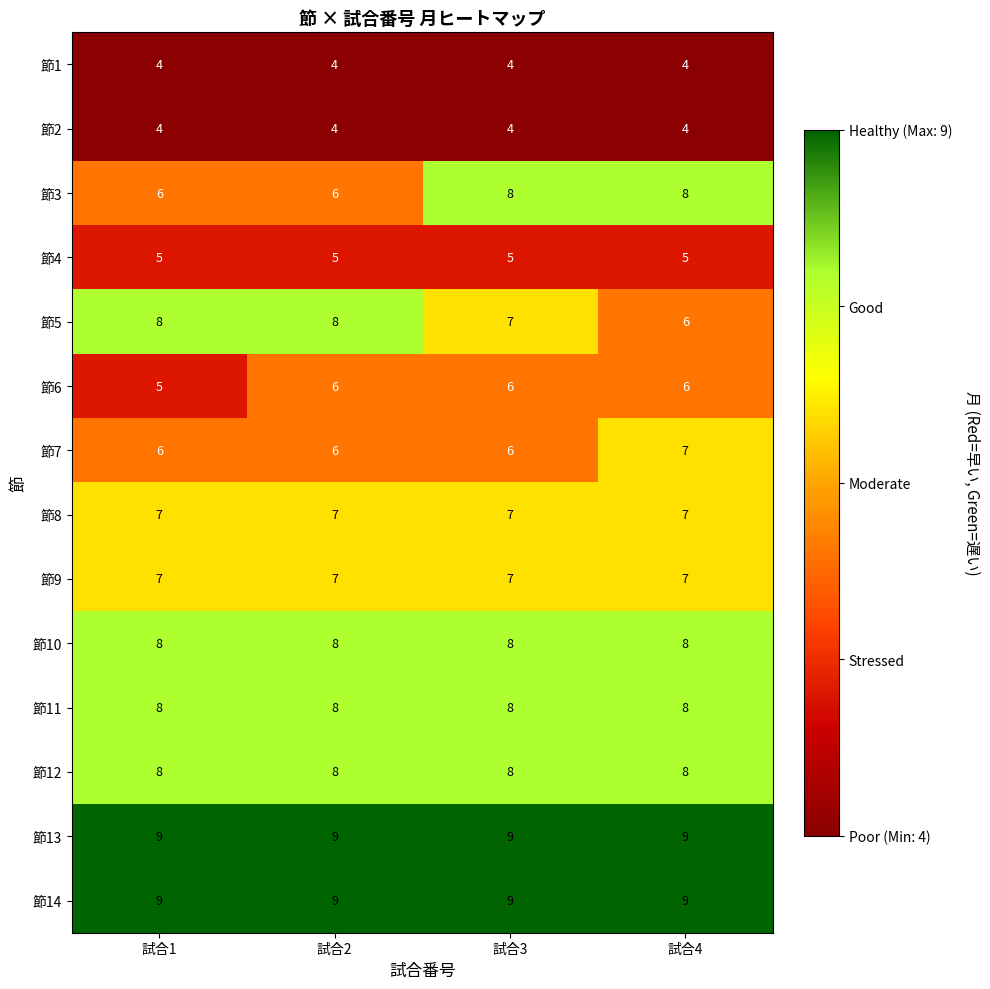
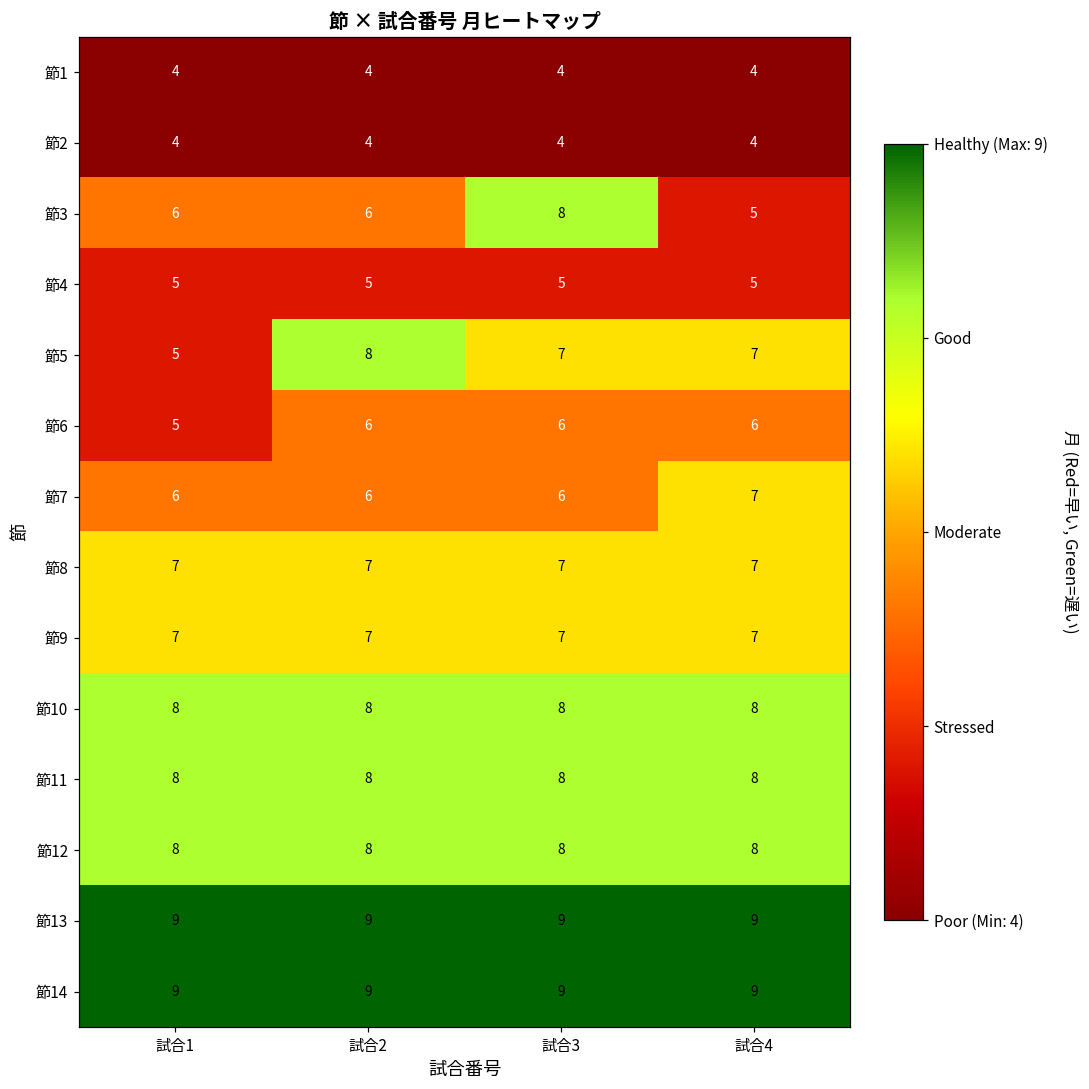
  {
    "節1": {
      "試合1": 4,
      "試合2": 4,
      "試合3": 4,
      "試合4": 4
    },
    "節2": {
      "試合1": 4,
      "試合2": 4,
      "試合3": 4,
      "試合4": 4
    },
    "節3": {
      "試合1": 6,
      "試合2": 6,
      "試合3": 8,
-     "試合4": 8
+     "試合4": 5
    },
    "節4": {
      "試合1": 5,
      "試合2": 5,
      "試合3": 5,
      "試合4": 5
    },
    "節5": {
-     "試合1": 8,
+     "試合1": 5,
      "試合2": 8,
      "試合3": 7,
-     "試合4": 6
+     "試合4": 7
    },
    "節6": {
      "試合1": 5,
      "試合2": 6,
      "試合3": 6,
      "試合4": 6
    },
    "節7": {
      "試合1": 6,
      "試合2": 6,
      "試合3": 6,
      "試合4": 7
    },
    "節8": {
      "試合1": 7,
      "試合2": 7,
      "試合3": 7,
      "試合4": 7
    },
    "節9": {
      "試合1": 7,
      "試合2": 7,
      "試合3": 7,
      "試合4": 7
    },
    "節10": {
      "試合1": 8,
      "試合2": 8,
      "試合3": 8,
      "試合4": 8
    },
    "節11": {
      "試合1": 8,
      "試合2": 8,
      "試合3": 8,
      "試合4": 8
    },
    "節12": {
      "試合1": 8,
      "試合2": 8,
      "試合3": 8,
      "試合4": 8
    },
    "節13": {
      "試合1": 9,
      "試合2": 9,
      "試合3": 9,
      "試合4": 9
    },
    "節14": {
      "試合1": 9,
      "試合2": 9,
      "試合3": 9,
      "試合4": 9
    }
  }
